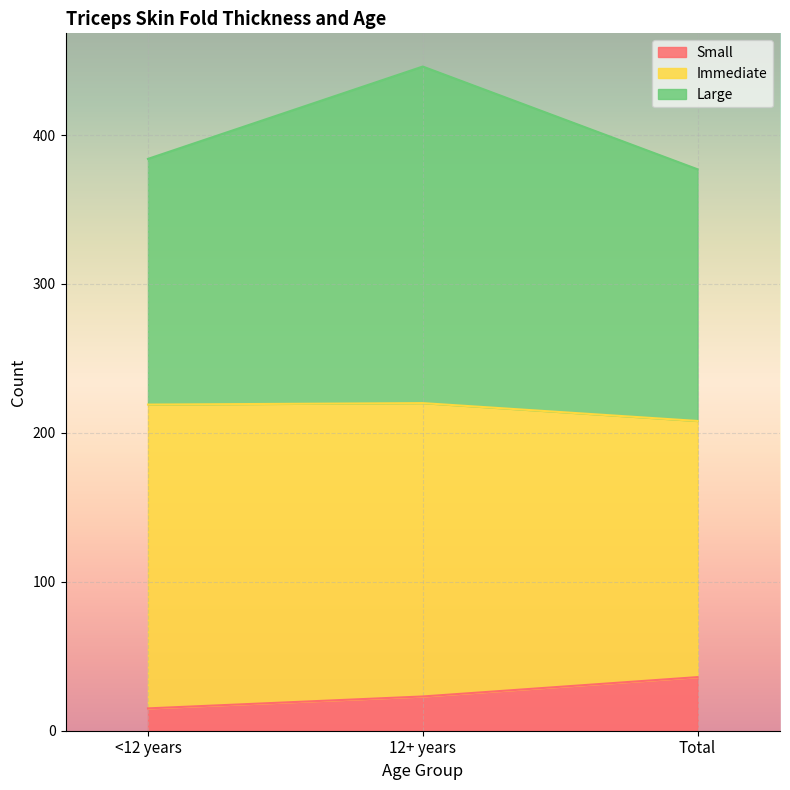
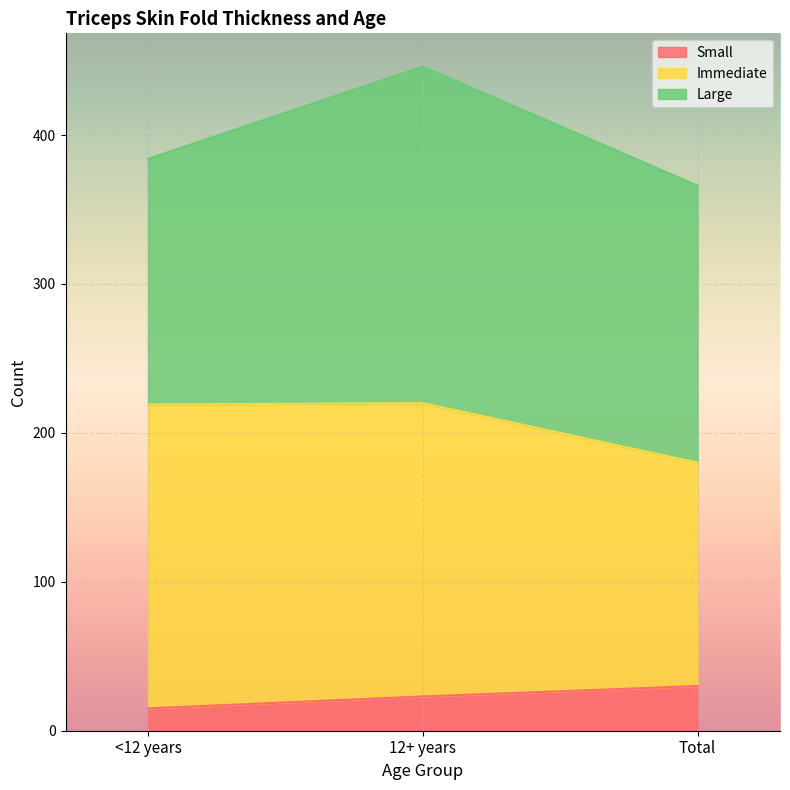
  {
    "Small": {
      "<12 years": 15,
      "12+ years": 23,
-     "Total": 36
+     "Total": 30
    },
    "Immediate": {
      "<12 years": 204,
      "12+ years": 197,
-     "Total": 172
+     "Total": 150
    },
    "Large": {
      "<12 years": 165,
      "12+ years": 226,
-     "Total": 169
+     "Total": 186
    }
  }
